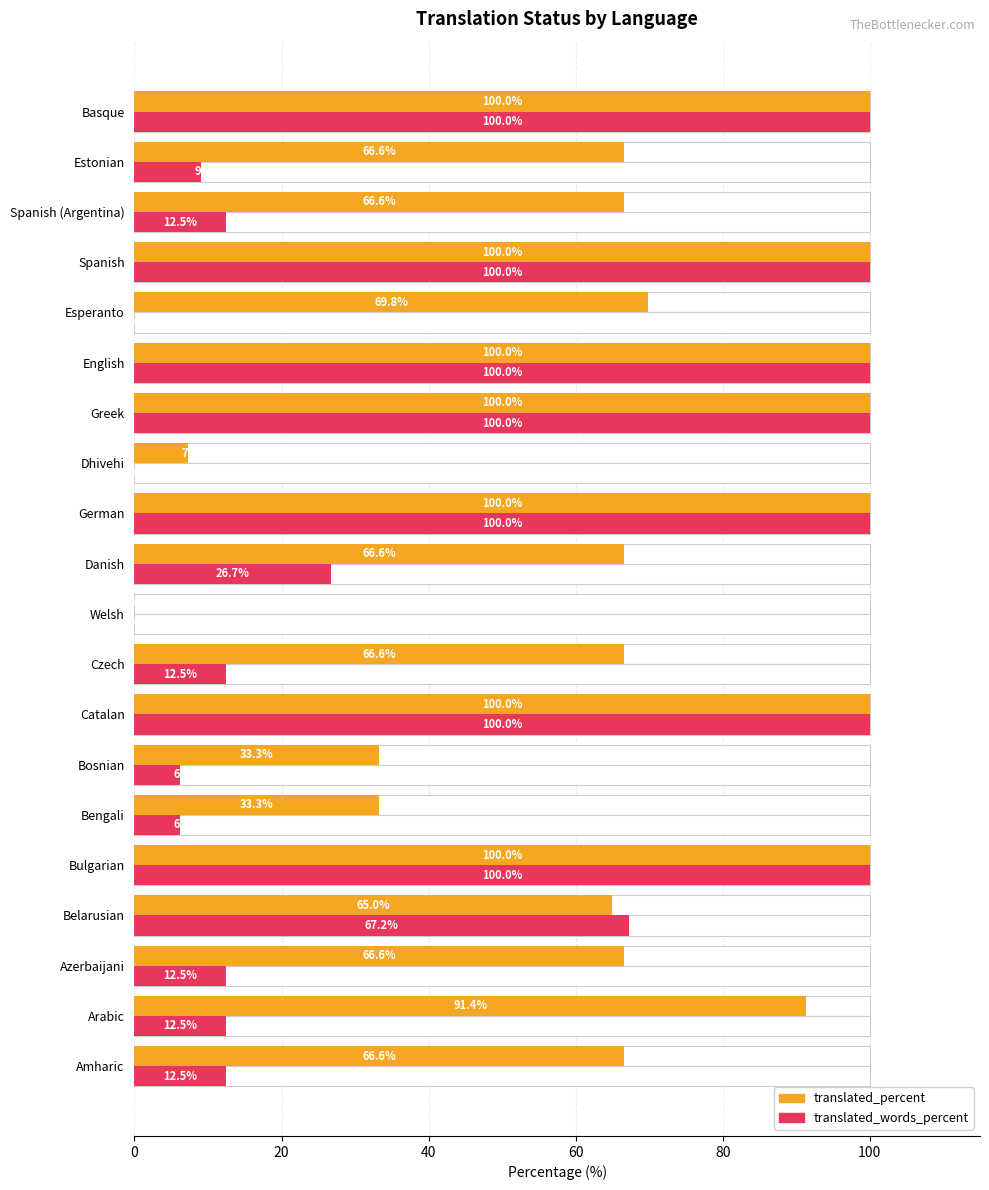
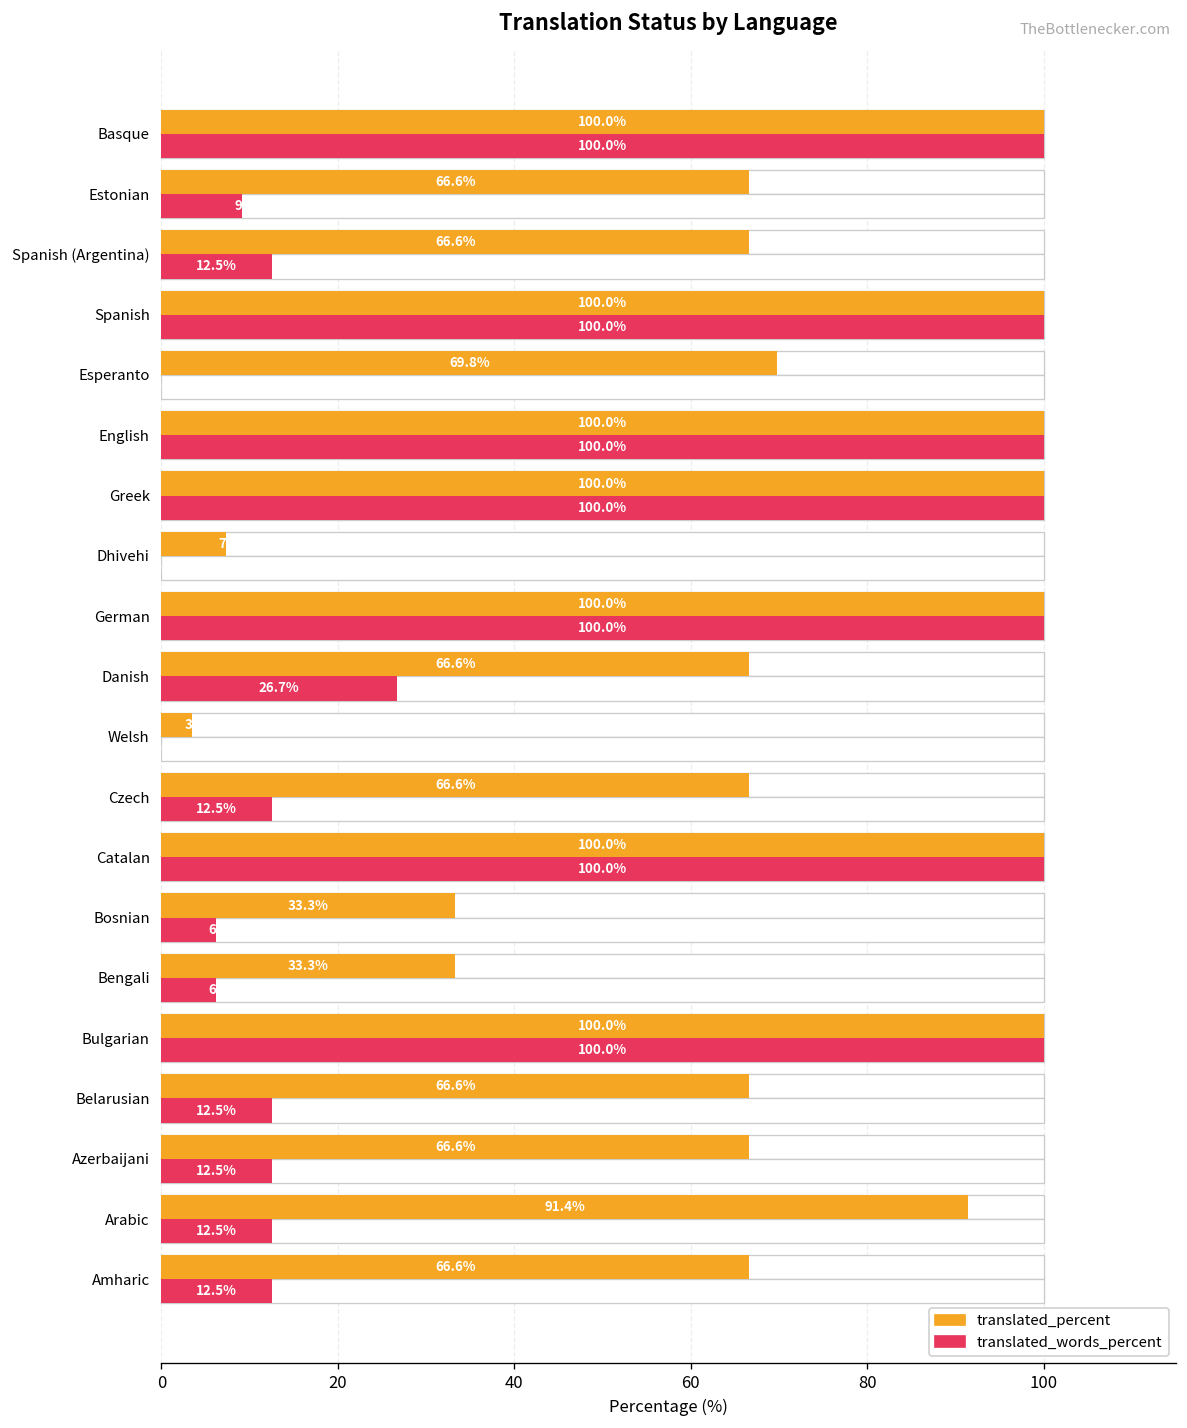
  {
    "translated_percent": {
      "Basque": "100.0%",
      "Spanish": "100.0%",
      "English": "100.0%",
      "Greek": "100.0%",
      "German": "100.0%",
-     "Welsh": "0",
+     "Welsh": "4",
      "Catalan": "100.0%",
      "Bulgarian": "100.0%",
-     "Belarusian": "65.0%"
+     "Belarusian": "66.6%"
    },
    "translated_words_percent": {
      "Basque": "100.0%",
      "Spanish": "100.0%",
      "English": "100.0%",
      "Greek": "100.0%",
      "German": "100.0%",
      "Catalan": "100.0%",
      "Bulgarian": "100.0%",
-     "Belarusian": "67.2%"
+     "Belarusian": "12.5%"
    }
  }
